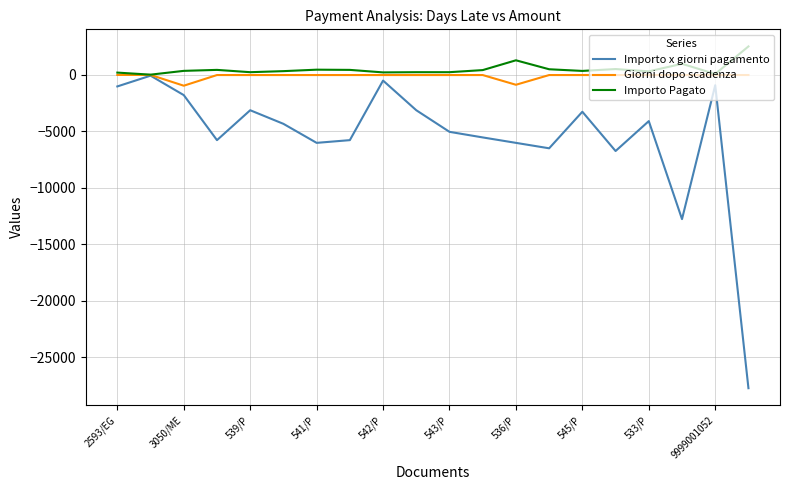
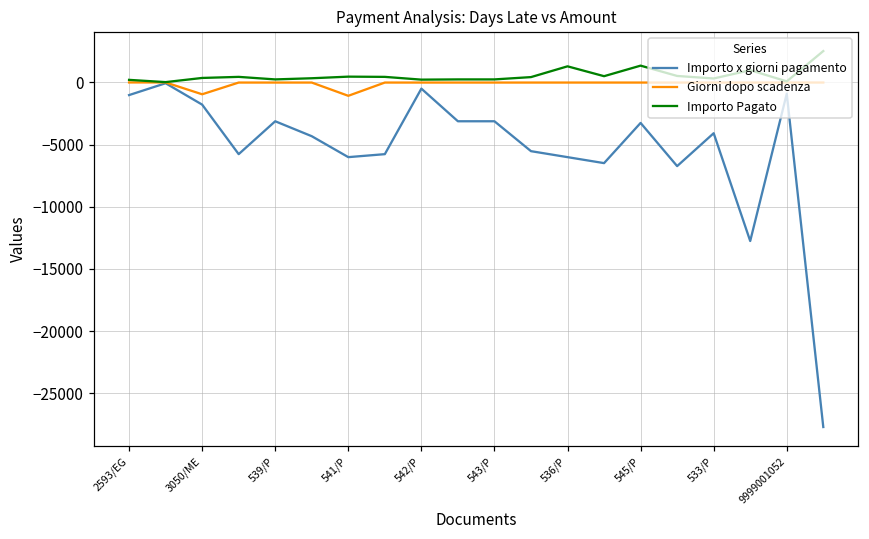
  {
    "Importo x giorni pagamento": {
      "2593/EG": -1000,
      "3050/ME": -1800,
      "539/P": -3100,
      "541/P": -6000,
      "542/P": -500,
-     "543/P": -5000,
+     "543/P": -3100,
      "536/P": -6000,
      "545/P": -3300,
      "533/P": -4100
    },
    "Giorni dopo scadenza": {
      "3050/ME": -1000,
      "539/P": 0,
-     "541/P": 0,
+     "541/P": -1100,
      "542/P": 0,
      "543/P": 0,
-     "536/P": -900,
+     "536/P": 0,
      "545/P": 0
    },
    "Importo Pagato": {
      "3050/ME": 400,
      "539/P": 200,
      "541/P": 500,
      "542/P": 200,
      "543/P": 200,
      "536/P": 1300,
-     "545/P": 400
+     "545/P": 1300
    }
  }
